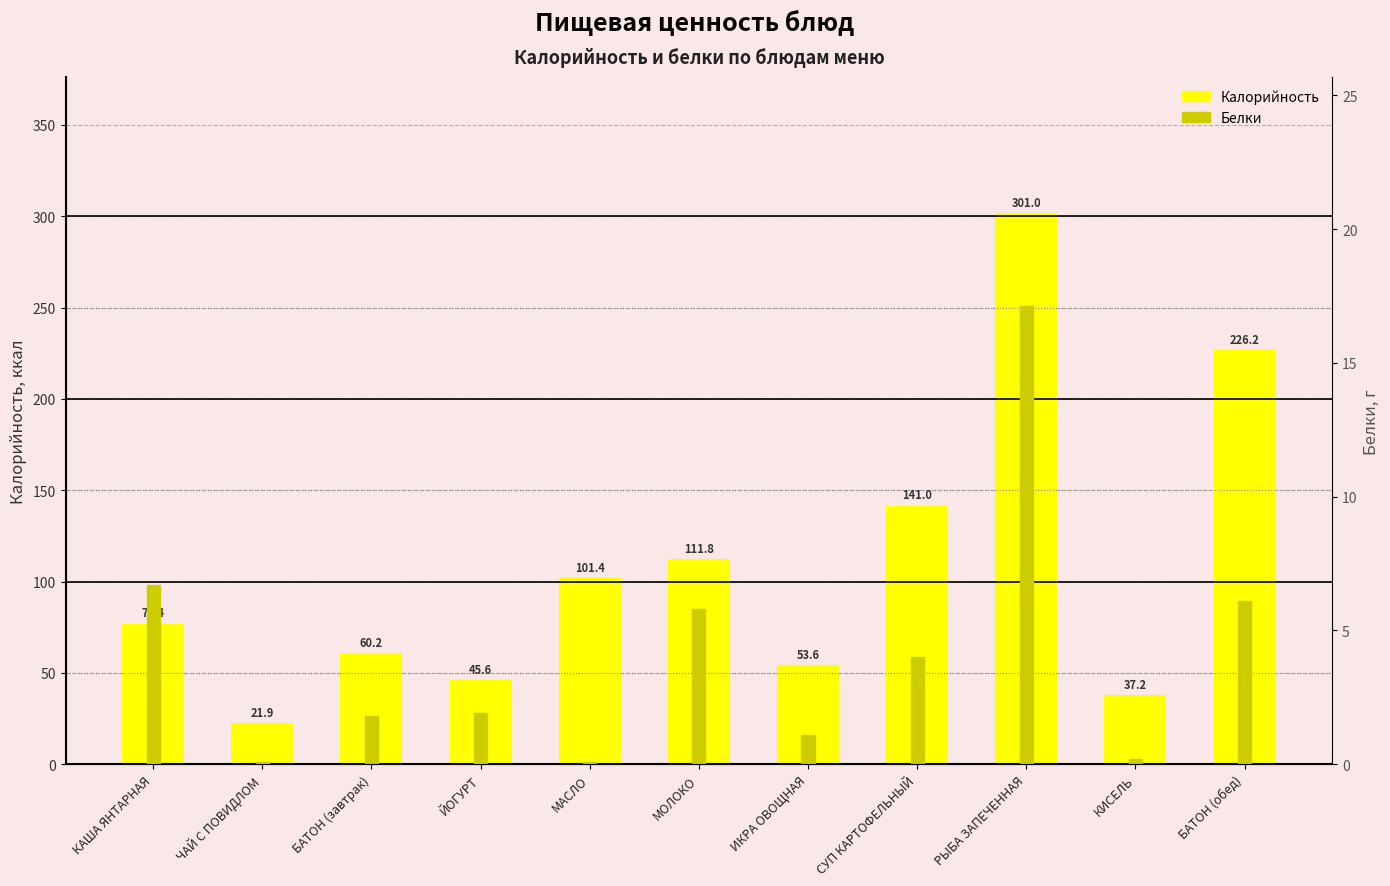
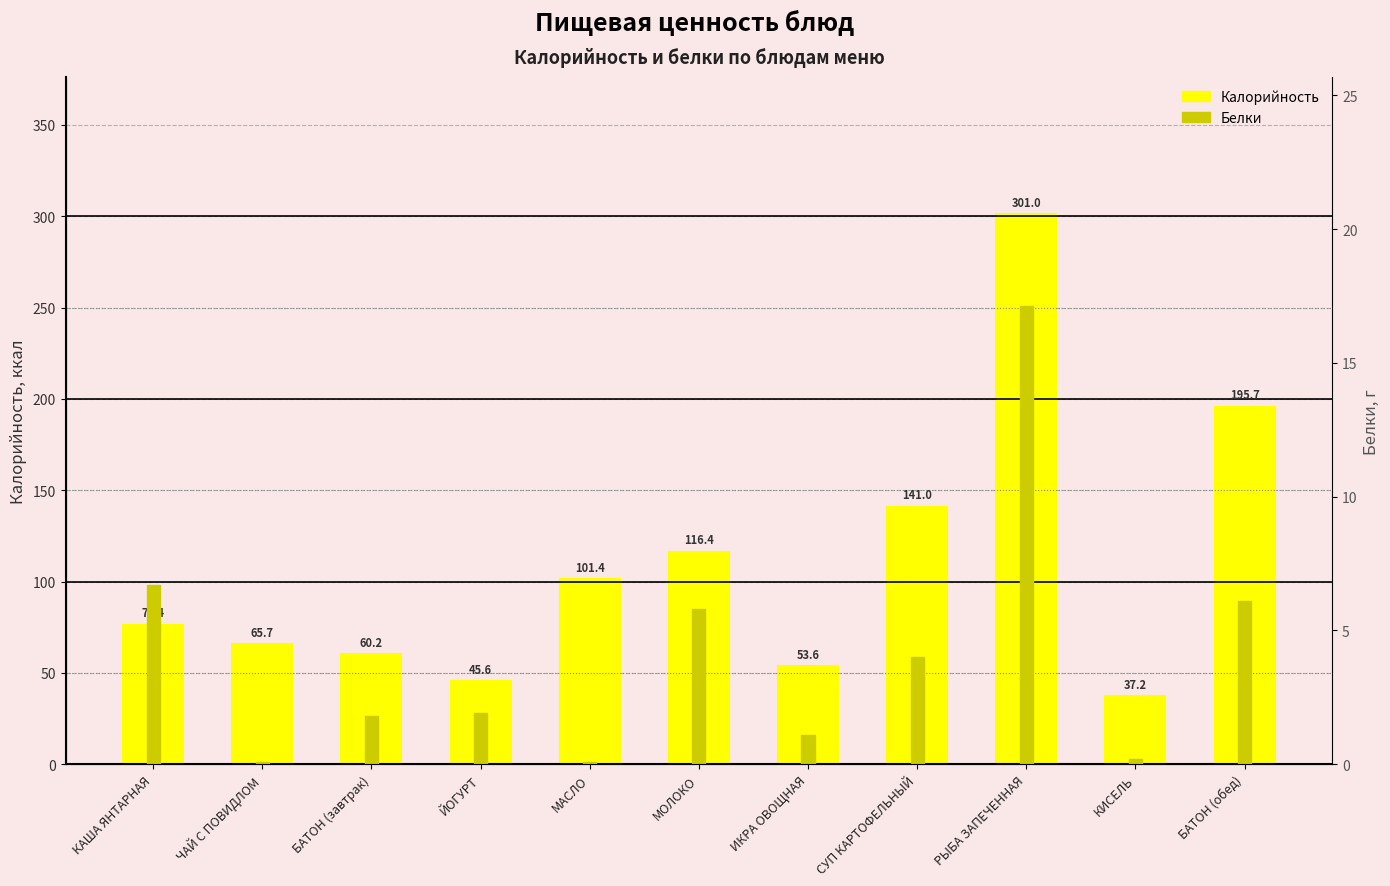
  {
    "Калорийность": {
      "КАША ЯНТАРНАЯ": 76.4,
-     "ЧАЙ С ПОВИДЛОМ": 21.9,
+     "ЧАЙ С ПОВИДЛОМ": 65.7,
      "БАТОН (завтрак)": 60.2,
      "ЙОГУРТ": 45.6,
      "МАСЛО": 101.4,
-     "МОЛОКО": 111.8,
+     "МОЛОКО": 116.4,
      "ИКРА ОВОЩНАЯ": 53.6,
      "СУП КАРТОФЕЛЬНЫЙ": 141.0,
      "РЫБА ЗАПЕЧЕННАЯ": 301.0,
      "КИСЕЛЬ": 37.2,
-     "БАТОН (обед)": 226.2
+     "БАТОН (обед)": 195.7
    }
  }
